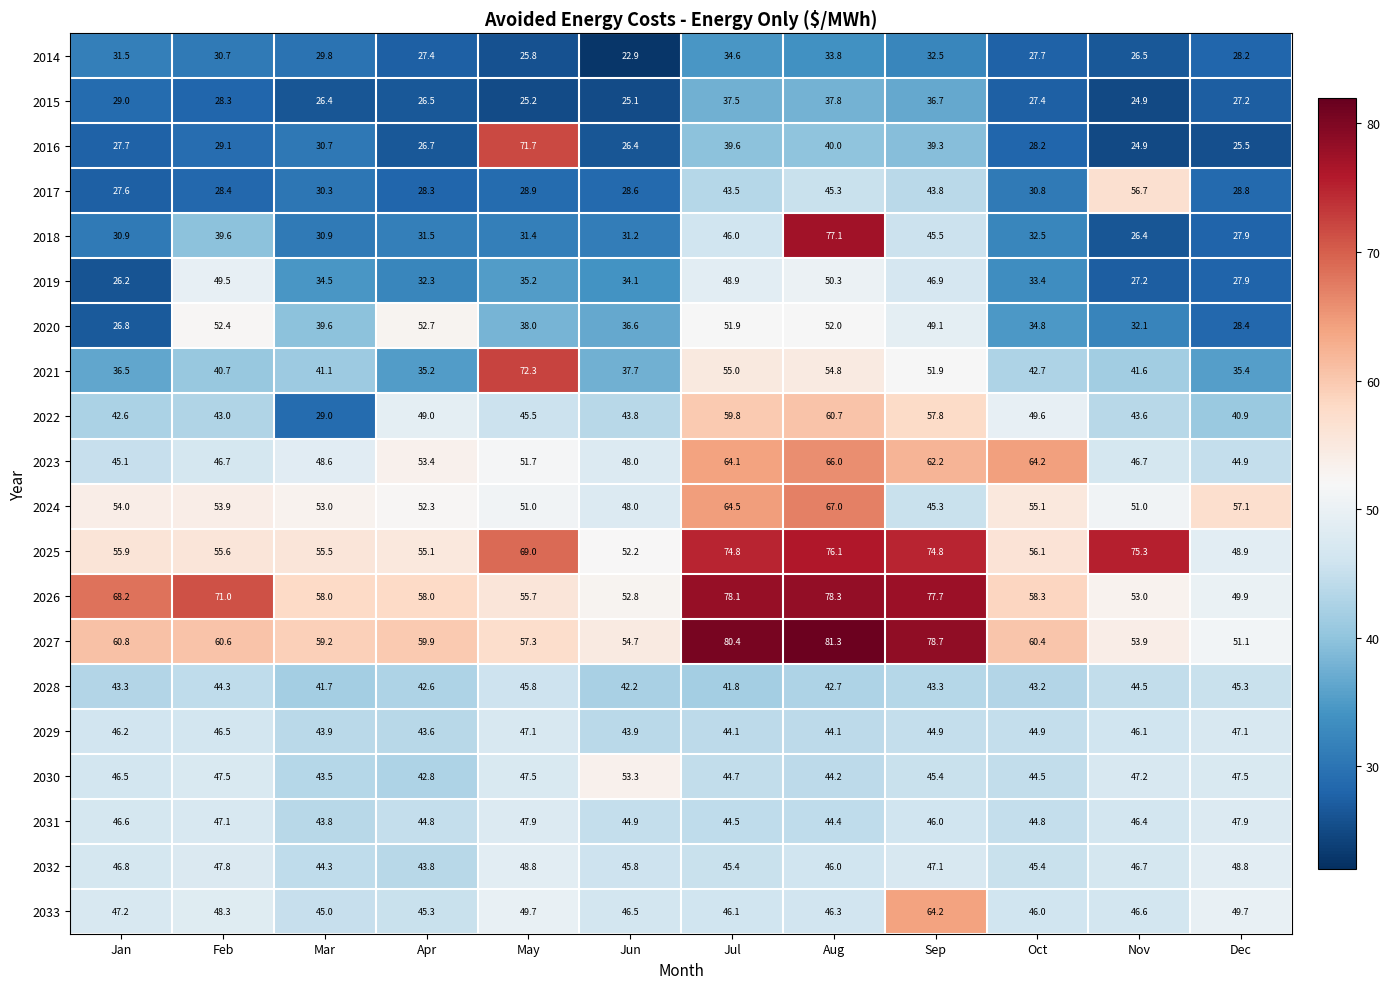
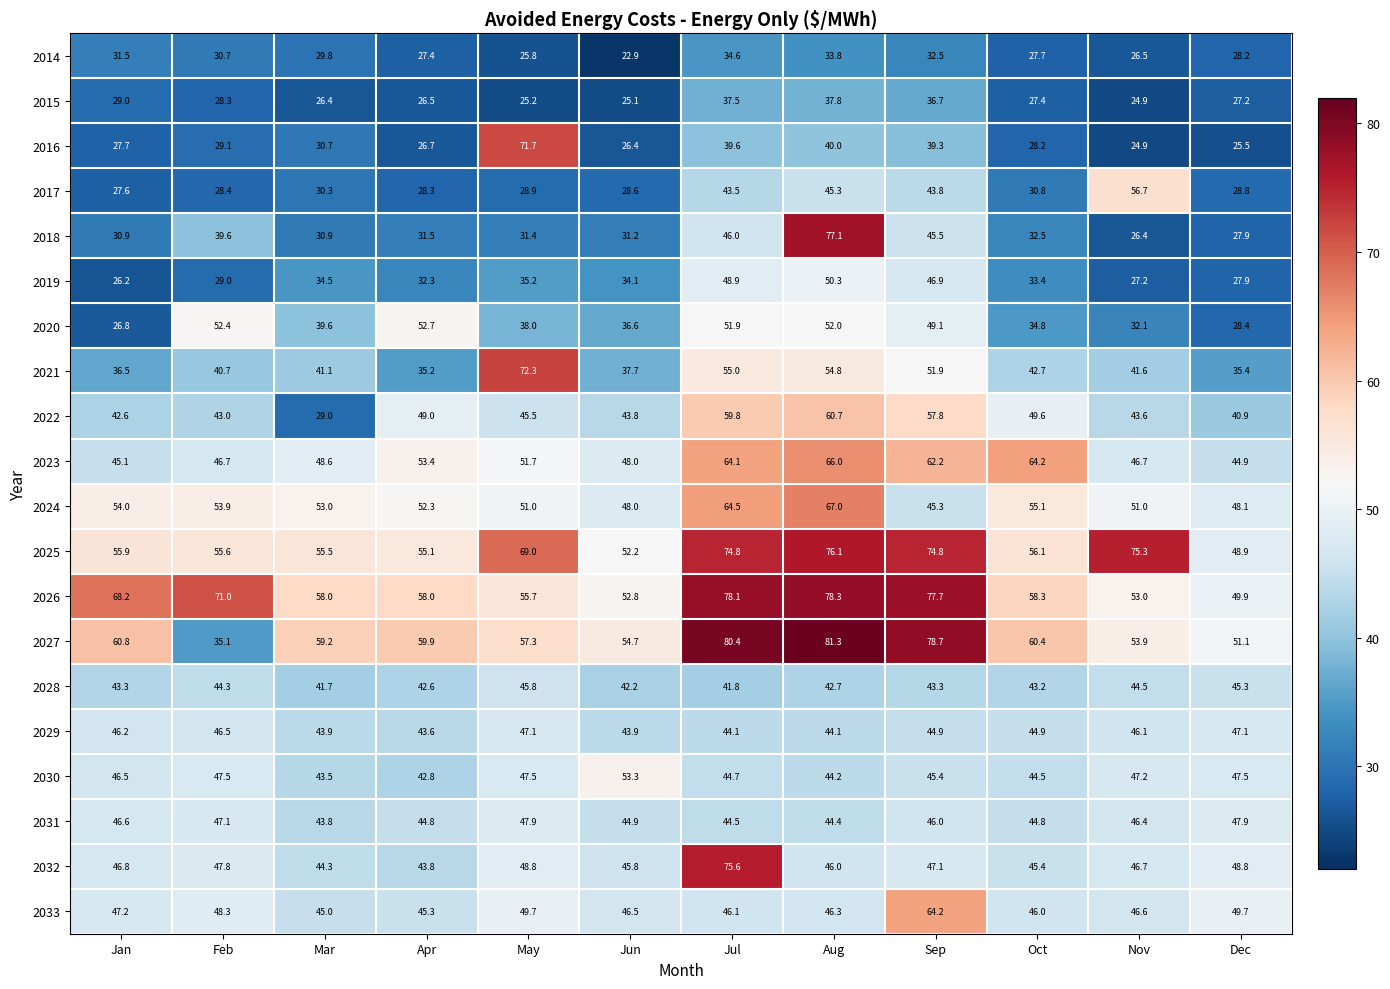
  {
    "2019": {
      "Jan": 26.2,
-     "Feb": 49.5,
+     "Feb": 29.0,
      "Mar": 34.5,
      "Apr": 32.3,
      "May": 35.2,
      "Jun": 34.1,
      "Jul": 48.9,
      "Aug": 50.3,
      "Sep": 46.9,
      "Oct": 33.4,
      "Nov": 27.2,
      "Dec": 27.9
    },
    "2024": {
      "Jan": 54.0,
      "Feb": 53.9,
      "Mar": 53.0,
      "Apr": 52.3,
      "May": 51.0,
      "Jun": 48.0,
      "Jul": 64.5,
      "Aug": 67.0,
      "Sep": 45.3,
      "Oct": 55.1,
      "Nov": 51.0,
-     "Dec": 57.1
+     "Dec": 48.1
    },
    "2027": {
      "Jan": 60.8,
-     "Feb": 60.6,
+     "Feb": 35.1,
      "Mar": 59.2,
      "Apr": 59.9,
      "May": 57.3,
      "Jun": 54.7,
      "Jul": 80.4,
      "Aug": 81.3,
      "Sep": 78.7,
      "Oct": 60.4,
      "Nov": 53.9,
      "Dec": 51.1
    },
    "2032": {
      "Jan": 46.8,
      "Feb": 47.8,
      "Mar": 44.3,
      "Apr": 43.8,
      "May": 48.8,
      "Jun": 45.8,
-     "Jul": 45.4,
+     "Jul": 75.6,
      "Aug": 46.0,
      "Sep": 47.1,
      "Oct": 45.4,
      "Nov": 46.7,
      "Dec": 48.8
    }
  }
